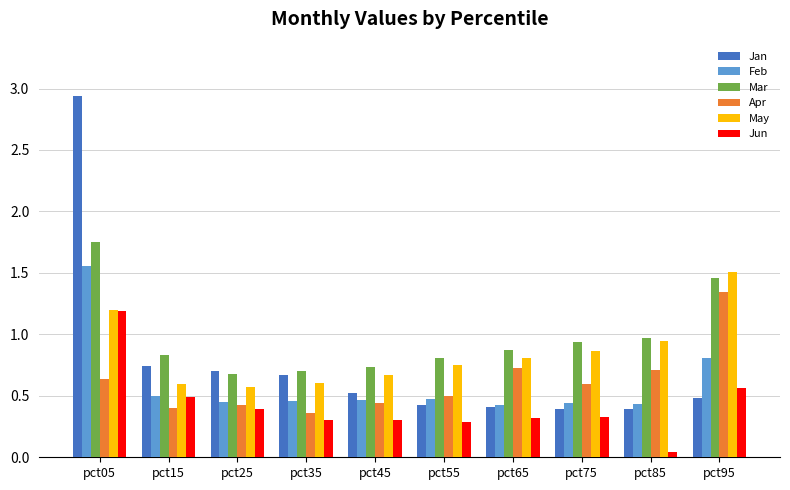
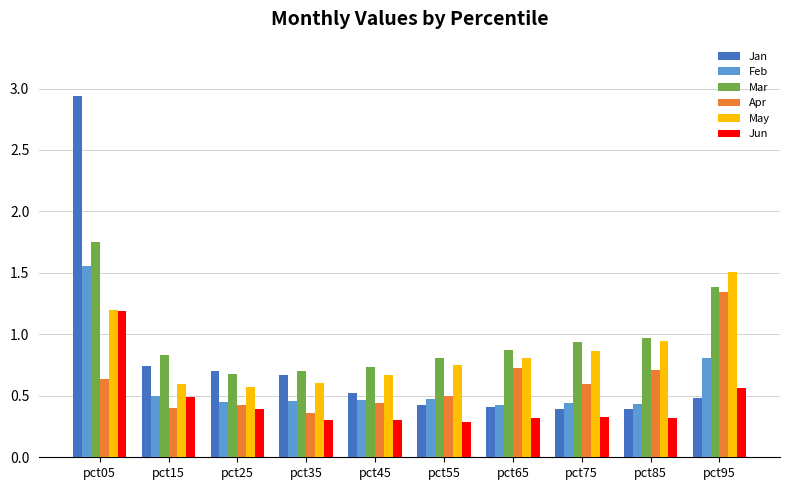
  {
    "Mar": {
      "pct05": 1.75,
      "pct15": 0.83,
      "pct25": 0.68,
      "pct35": 0.70,
      "pct45": 0.74,
      "pct55": 0.80,
      "pct65": 0.87,
      "pct75": 0.94,
      "pct85": 0.97,
-     "pct95": 1.46
+     "pct95": 1.39
    },
    "Apr": {
      "pct05": 0.64,
      "pct15": 0.40,
      "pct25": 0.42,
      "pct35": 0.36,
      "pct45": 0.44,
      "pct55": 0.50,
      "pct65": 0.72,
      "pct75": 0.59,
      "pct85": 0.71,
      "pct95": 1.34
    },
    "May": {
      "pct05": 1.20,
      "pct15": 0.60,
      "pct25": 0.57,
      "pct35": 0.60,
      "pct45": 0.67,
      "pct55": 0.75,
      "pct65": 0.81,
      "pct75": 0.86,
      "pct85": 0.95,
      "pct95": 1.51
    },
    "Jun": {
      "pct05": 1.19,
      "pct15": 0.49,
      "pct25": 0.39,
      "pct35": 0.30,
      "pct45": 0.30,
      "pct55": 0.29,
      "pct65": 0.32,
      "pct75": 0.33,
-     "pct85": 0.05,
+     "pct85": 0.32,
      "pct95": 0.56
    }
  }
